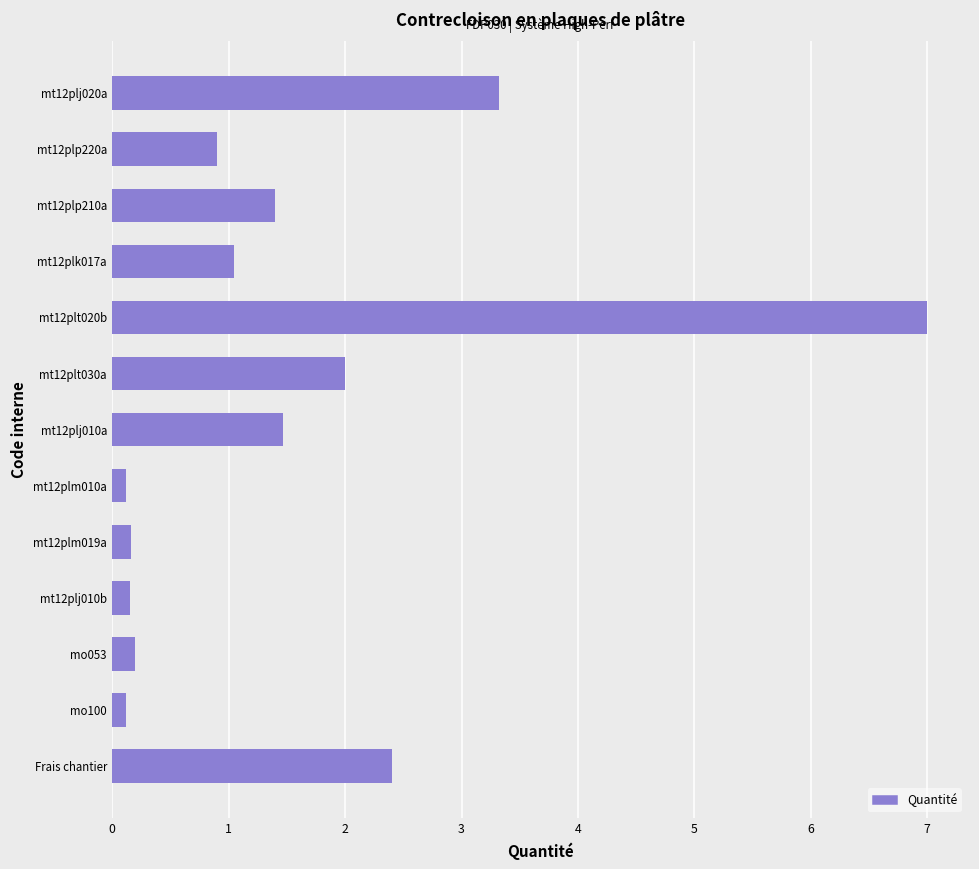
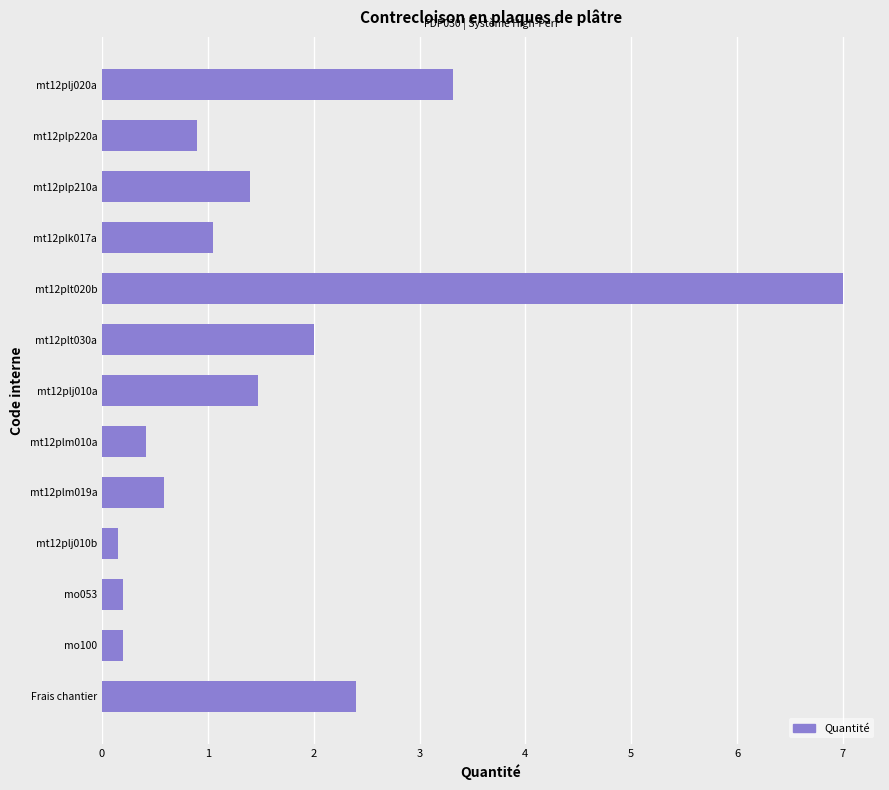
  {
    "mt12plj020a": 3.32,
    "mt12plp220a": 0.90,
    "mt12plp210a": 1.40,
    "mt12plk017a": 1.05,
    "mt12plt020b": 7.00,
    "mt12plt030a": 2.00,
    "mt12plj010a": 1.47,
-   "mt12plm010a": 0.12,
-   "mt12plm019a": 0.16,
+   "mt12plm010a": 0.42,
+   "mt12plm019a": 0.59,
    "mt12plj010b": 0.15,
    "mo053": 0.20,
-   "mo100": 0.12,
+   "mo100": 0.20,
    "Frais chantier": 2.40
  }
